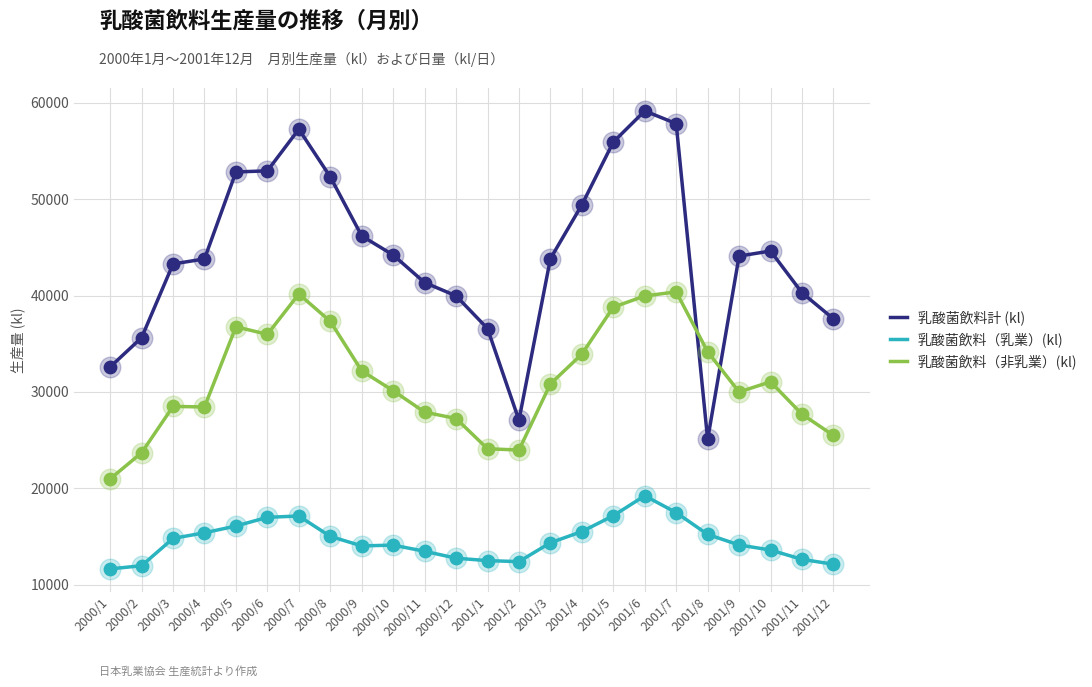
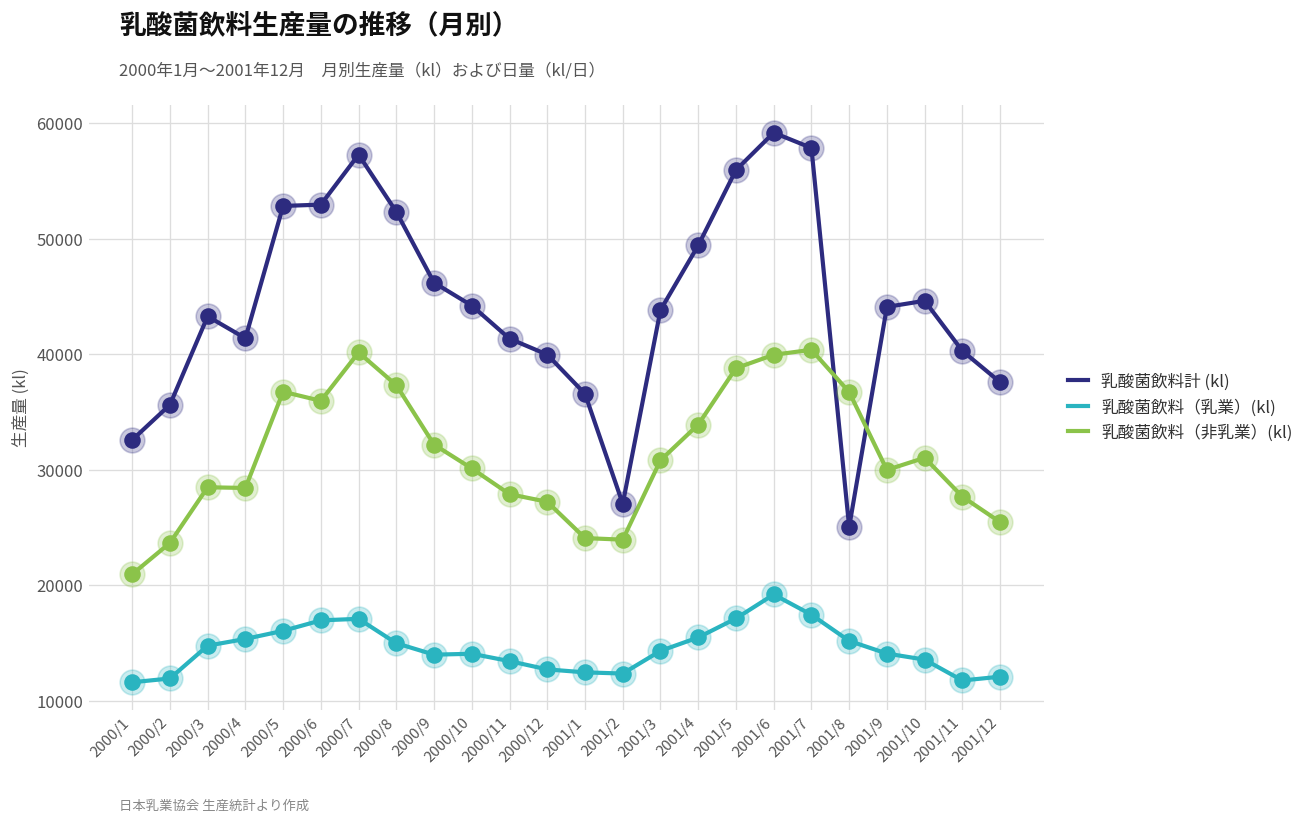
  {
    "乳酸菌飲料計 (kl)": {
      "2000/1": 33000,
      "2000/2": 36000,
      "2000/3": 43000,
-     "2000/4": 44000,
+     "2000/4": 41000,
      "2000/5": 53000,
      "2000/6": 53000,
      "2000/7": 57000,
      "2000/8": 52000,
      "2000/9": 46000,
      "2000/10": 44000,
      "2000/11": 41000,
      "2000/12": 40000,
      "2001/1": 37000,
      "2001/2": 27000,
      "2001/3": 44000,
      "2001/4": 49000,
      "2001/5": 56000,
      "2001/6": 59000,
      "2001/7": 58000,
      "2001/8": 25000,
      "2001/9": 44000,
      "2001/10": 45000,
      "2001/11": 40000,
      "2001/12": 38000
    },
    "乳酸菌飲料（乳業）(kl)": {
      "2000/1": 12000,
      "2000/2": 12000,
      "2000/3": 15000,
      "2000/4": 15000,
      "2000/5": 16000,
      "2000/6": 17000,
      "2000/7": 17000,
      "2000/8": 15000,
      "2000/9": 14000,
      "2000/10": 14000,
      "2000/11": 13000,
      "2000/12": 13000,
      "2001/1": 12000,
      "2001/2": 12000,
      "2001/3": 14000,
      "2001/4": 15000,
      "2001/5": 17000,
      "2001/6": 19000,
      "2001/7": 17000,
      "2001/8": 15000,
      "2001/9": 14000,
      "2001/10": 14000,
-     "2001/11": 13000,
+     "2001/11": 12000,
      "2001/12": 12000
    },
    "乳酸菌飲料（非乳業）(kl)": {
      "2000/1": 21000,
      "2000/2": 24000,
      "2000/3": 28000,
      "2000/4": 28000,
      "2000/5": 37000,
      "2000/6": 36000,
      "2000/7": 40000,
      "2000/8": 37000,
      "2000/9": 32000,
      "2000/10": 30000,
      "2000/11": 28000,
      "2000/12": 27000,
      "2001/1": 24000,
      "2001/2": 24000,
      "2001/3": 31000,
      "2001/4": 34000,
      "2001/5": 39000,
      "2001/6": 40000,
      "2001/7": 40000,
-     "2001/8": 34000,
+     "2001/8": 37000,
      "2001/9": 30000,
      "2001/10": 31000,
      "2001/11": 28000,
      "2001/12": 25000
    }
  }
